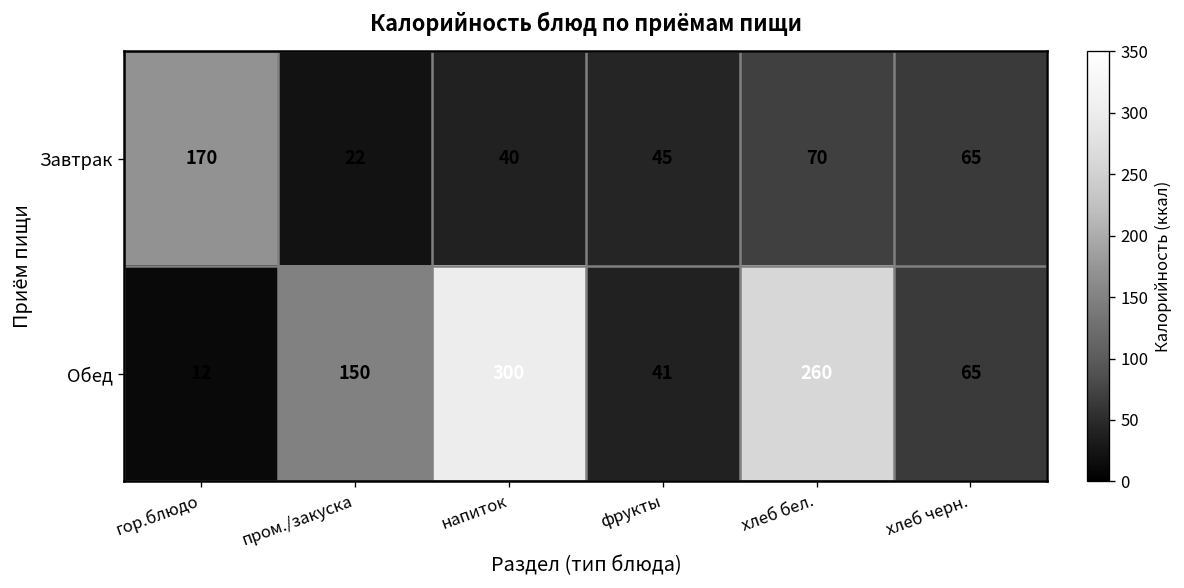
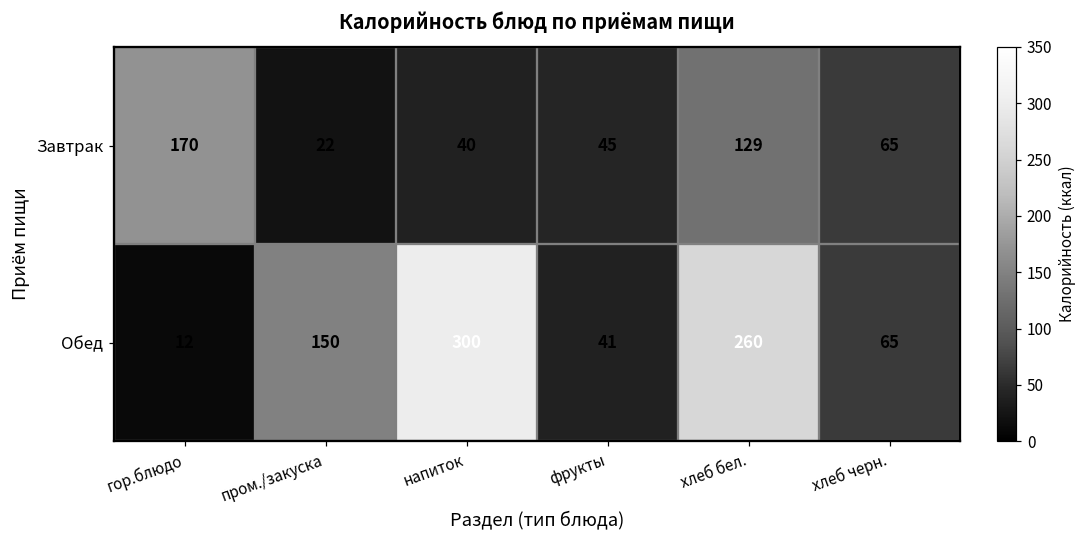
  {
    "Завтрак": {
      "гор.блюдо": 170,
-     "хлеб бел.": 70,
+     "хлеб бел.": 129,
      "хлеб черн.": 65
    },
    "Обед": {
      "пром./закуска": 150,
      "хлеб черн.": 65
    }
  }
